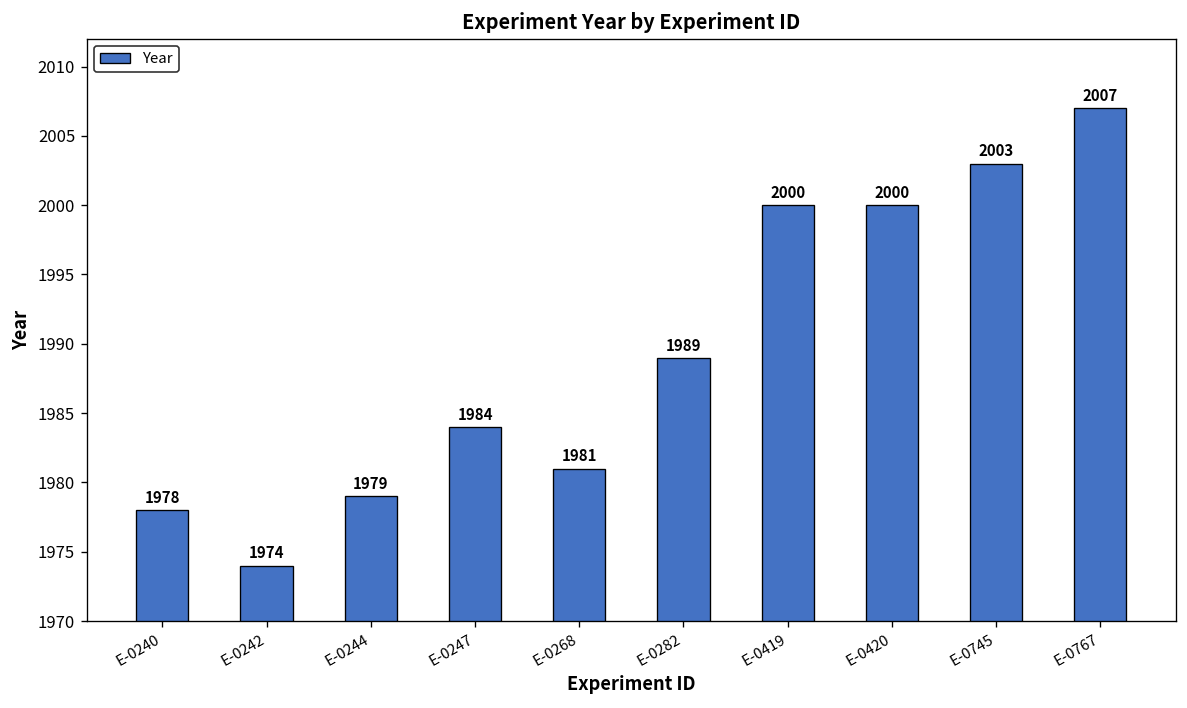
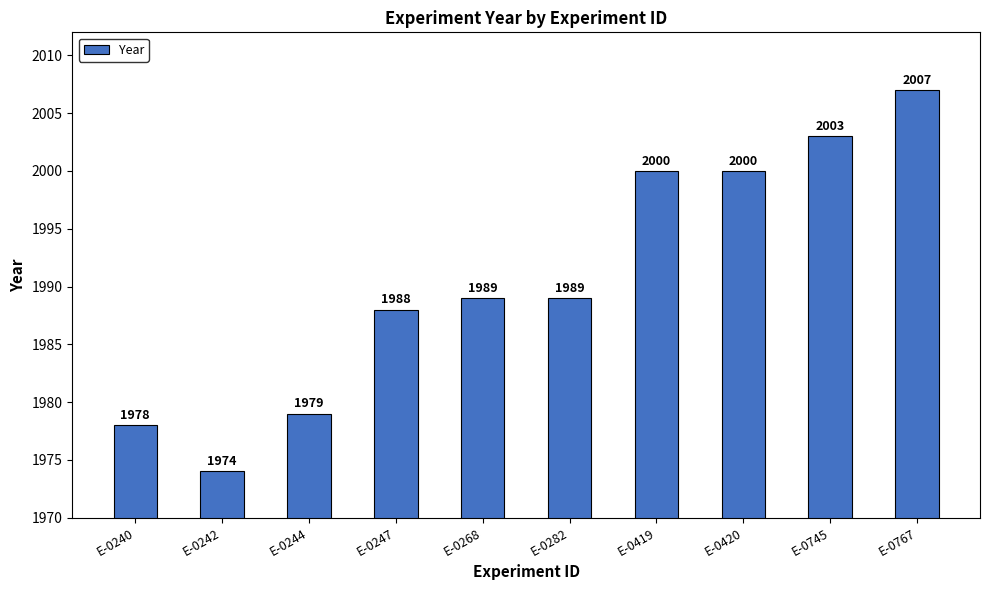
  {
    "E-0240": 1978,
    "E-0242": 1974,
    "E-0244": 1979,
-   "E-0247": 1984,
-   "E-0268": 1981,
+   "E-0247": 1988,
+   "E-0268": 1989,
    "E-0282": 1989,
    "E-0419": 2000,
    "E-0420": 2000,
    "E-0745": 2003,
    "E-0767": 2007
  }
